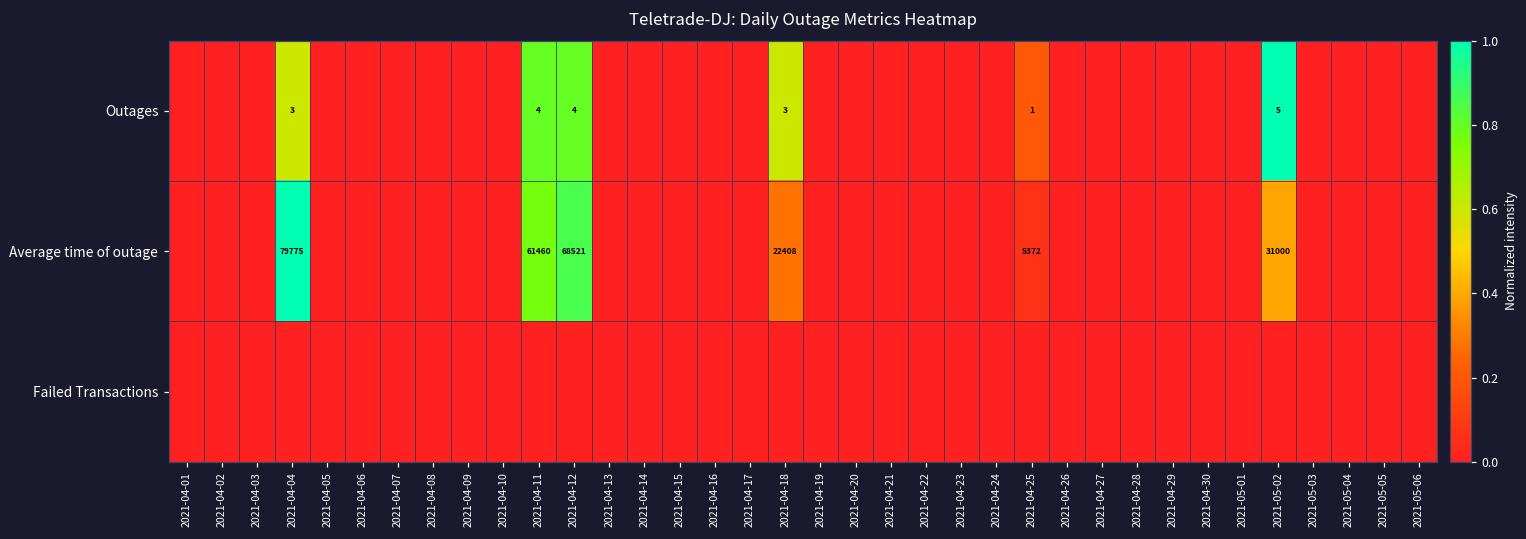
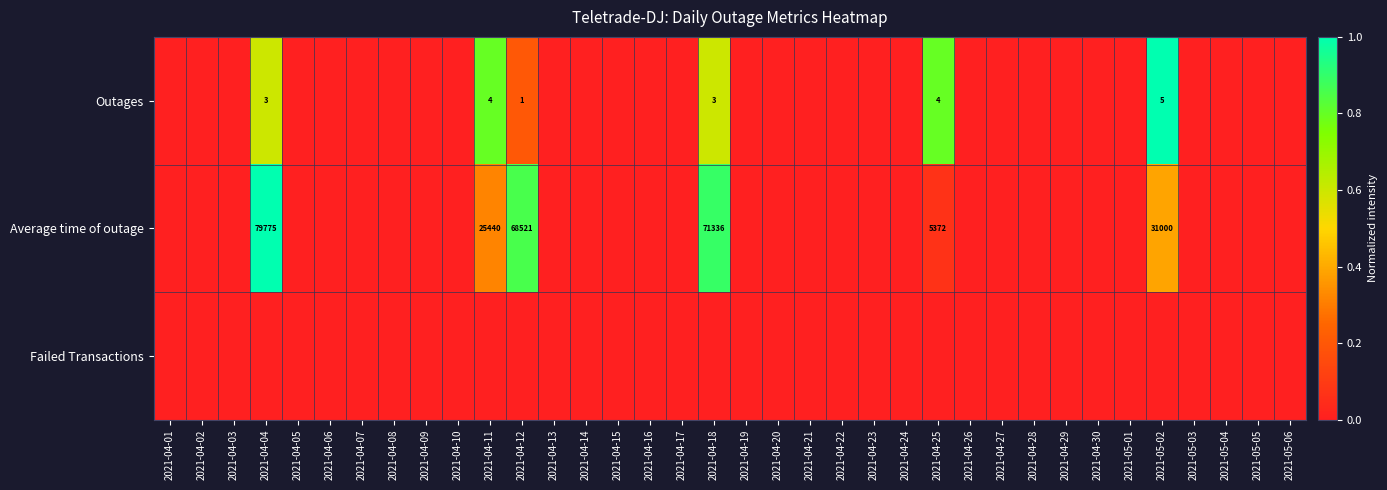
  {
    "Outages": {
      "2021-04-04": 3,
      "2021-04-11": 4,
-     "2021-04-12": 4,
+     "2021-04-12": 1,
      "2021-04-18": 3,
-     "2021-04-25": 1,
+     "2021-04-25": 4,
      "2021-05-02": 5
    },
    "Average time of outage": {
      "2021-04-04": 79775,
-     "2021-04-11": 61460,
+     "2021-04-11": 25440,
      "2021-04-12": 68521,
-     "2021-04-18": 22408,
+     "2021-04-18": 71336,
      "2021-04-25": 5372,
      "2021-05-02": 31000
    }
  }
